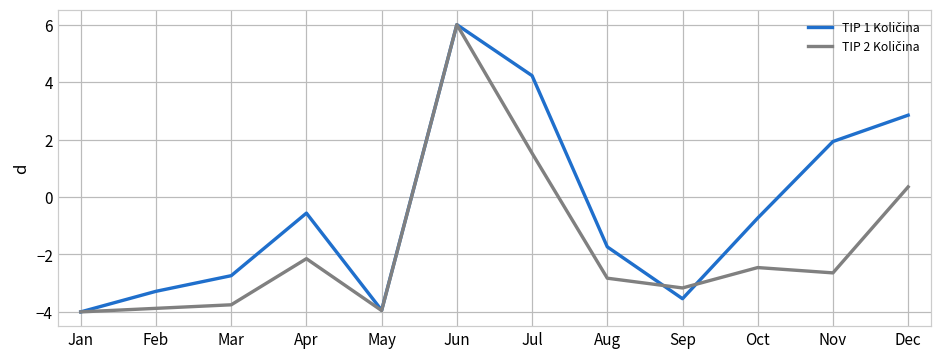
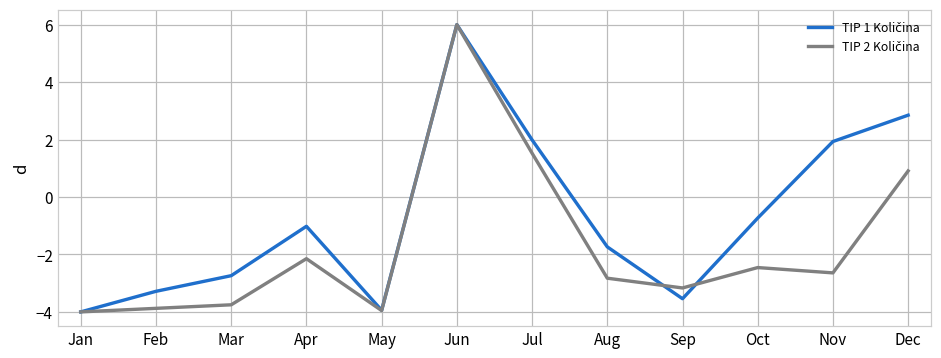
  {
    "TIP 1 Količina": {
      "Feb": -3.3,
      "Mar": -2.7,
-     "Apr": -0.6,
-     "Jul": 4.2,
+     "Apr": -1.0,
+     "Jul": 2.0,
      "Aug": -1.7,
      "Sep": -3.5,
      "Oct": -0.7,
      "Nov": 1.9,
      "Dec": 2.8
    },
    "TIP 2 Količina": {
      "Feb": -3.9,
      "Mar": -3.8,
      "Apr": -2.1,
      "Jul": 1.5,
      "Aug": -2.8,
      "Sep": -3.2,
      "Oct": -2.5,
      "Nov": -2.6,
-     "Dec": 0.4
+     "Dec": 0.9
    }
  }
